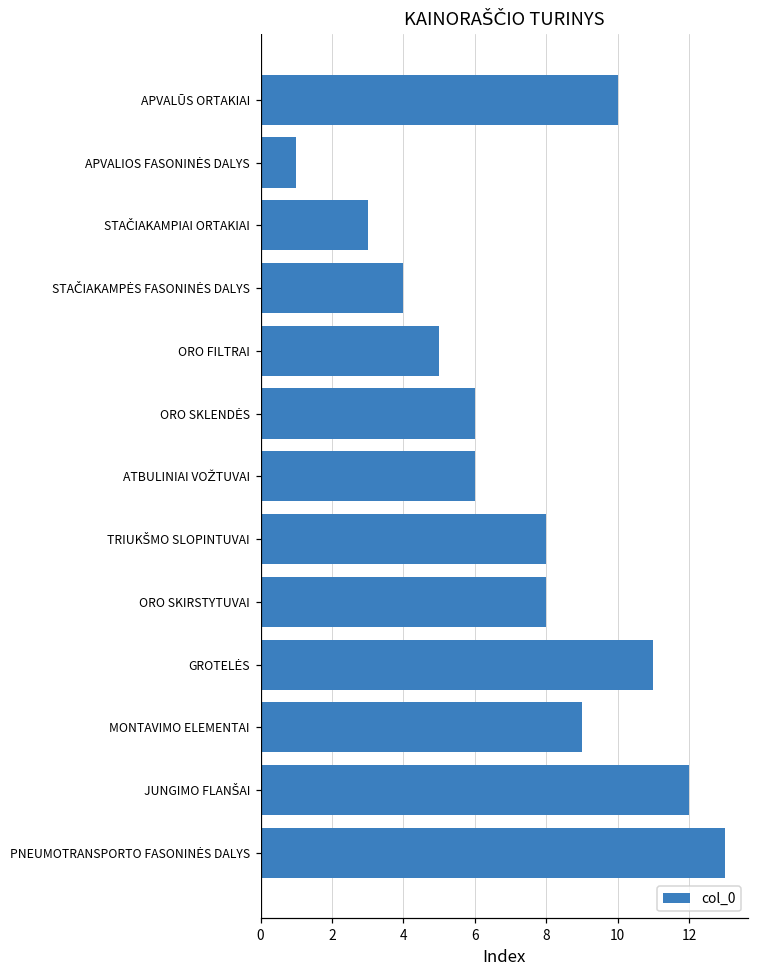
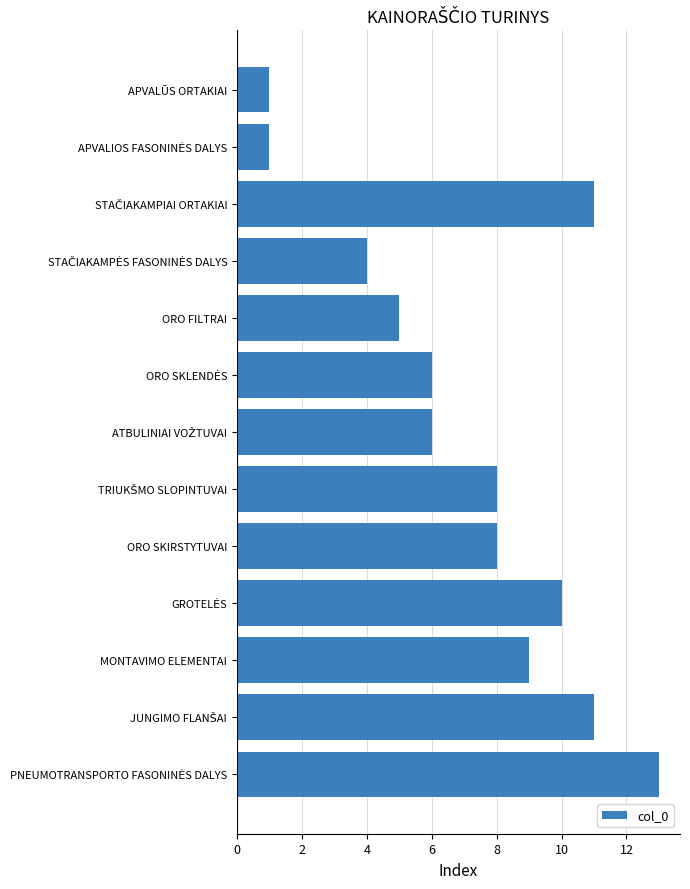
  {
-   "APVALŪS ORTAKIAI": 10,
+   "APVALŪS ORTAKIAI": 1,
    "APVALIOS FASONINĖS DALYS": 1,
-   "STAČIAKAMPIAI ORTAKIAI": 3,
+   "STAČIAKAMPIAI ORTAKIAI": 11,
    "STAČIAKAMPĖS FASONINĖS DALYS": 4,
    "ORO FILTRAI": 5,
    "ORO SKLENDĖS": 6,
    "ATBULINIAI VOŽTUVAI": 6,
    "TRIUKŠMO SLOPINTUVAI": 8,
    "ORO SKIRSTYTUVAI": 8,
-   "GROTELĖS": 11,
+   "GROTELĖS": 10,
    "MONTAVIMO ELEMENTAI": 9,
-   "JUNGIMO FLANŠAI": 12,
+   "JUNGIMO FLANŠAI": 11,
    "PNEUMOTRANSPORTO FASONINĖS DALYS": 13
  }
